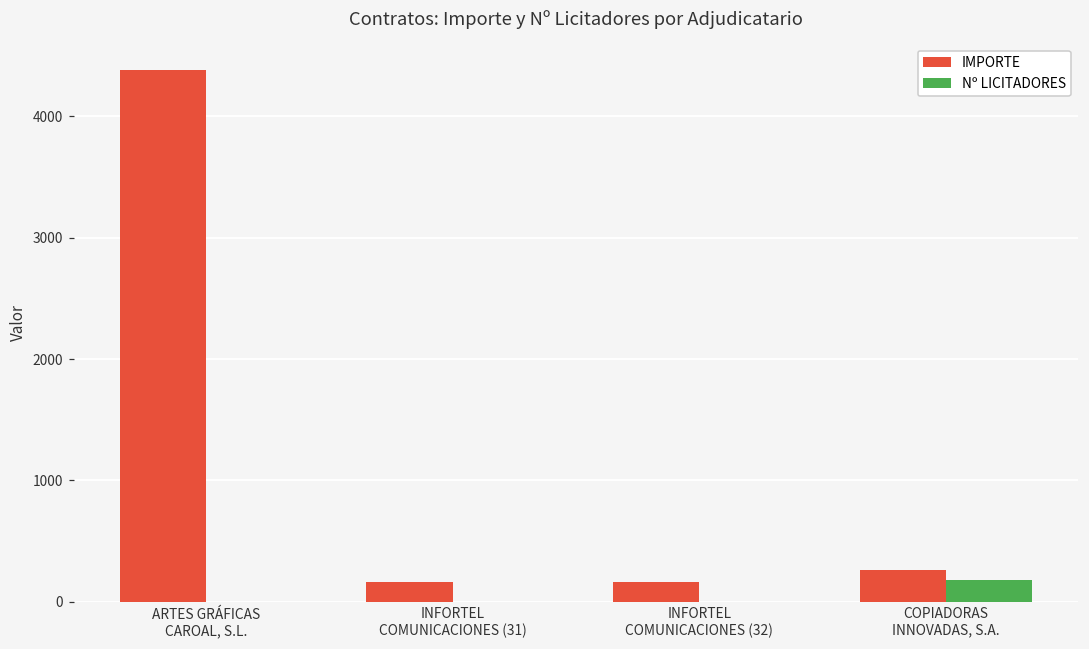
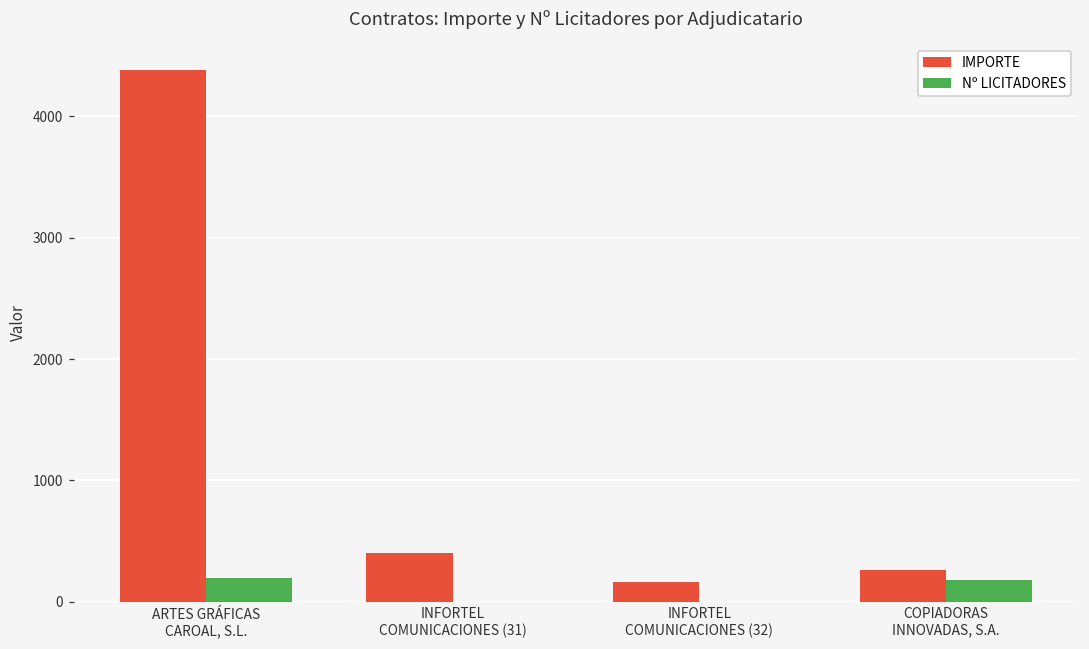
  {
    "IMPORTE": {
      "ARTES GRÁFICAS CAROAL, S.L.": 4380,
-     "INFORTEL COMUNICACIONES (31)": 170,
+     "INFORTEL COMUNICACIONES (31)": 410,
      "INFORTEL COMUNICACIONES (32)": 160,
      "COPIADORAS INNOVADAS, S.A.": 260
    },
    "Nº LICITADORES": {
-     "ARTES GRÁFICAS CAROAL, S.L.": 0,
+     "ARTES GRÁFICAS CAROAL, S.L.": 190,
      "COPIADORAS INNOVADAS, S.A.": 180
    }
  }
